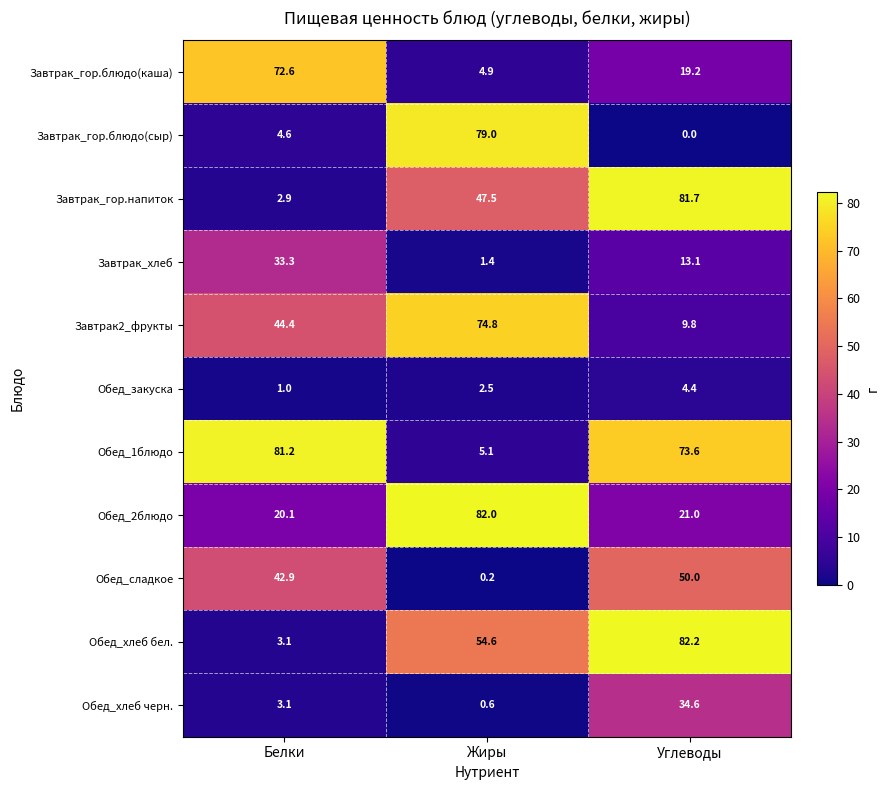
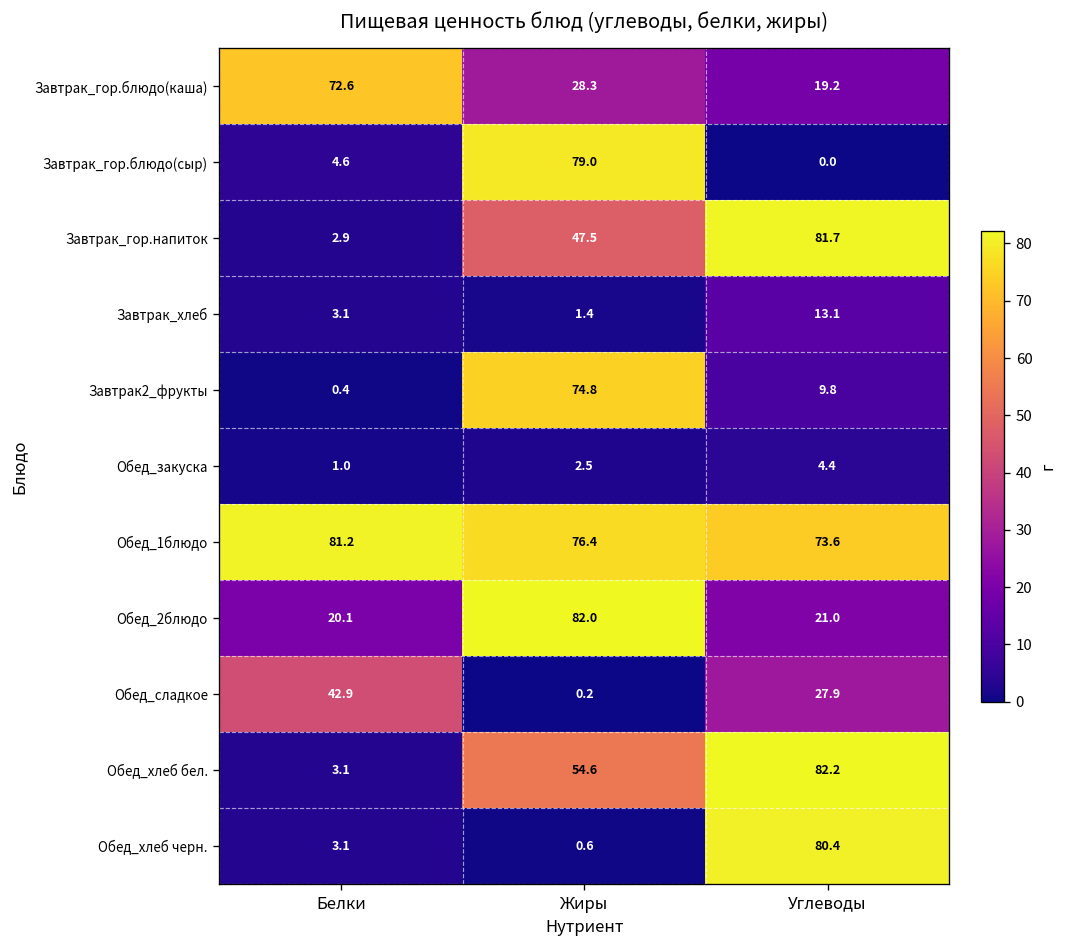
  {
    "Завтрак_гор.блюдо(каша)": {
      "Белки": 72.6,
-     "Жиры": 4.9,
+     "Жиры": 28.3,
      "Углеводы": 19.2
    },
    "Завтрак_гор.блюдо(сыр)": {
      "Белки": 4.6,
      "Жиры": 79.0,
      "Углеводы": 0.0
    },
    "Завтрак_гор.напиток": {
      "Белки": 2.9,
      "Жиры": 47.5,
      "Углеводы": 81.7
    },
    "Завтрак_хлеб": {
-     "Белки": 33.3,
+     "Белки": 3.1,
      "Жиры": 1.4,
      "Углеводы": 13.1
    },
    "Завтрак2_фрукты": {
-     "Белки": 44.4,
+     "Белки": 0.4,
      "Жиры": 74.8,
      "Углеводы": 9.8
    },
    "Обед_закуска": {
      "Белки": 1.0,
      "Жиры": 2.5,
      "Углеводы": 4.4
    },
    "Обед_1блюдо": {
      "Белки": 81.2,
-     "Жиры": 5.1,
+     "Жиры": 76.4,
      "Углеводы": 73.6
    },
    "Обед_2блюдо": {
      "Белки": 20.1,
      "Жиры": 82.0,
      "Углеводы": 21.0
    },
    "Обед_сладкое": {
      "Белки": 42.9,
      "Жиры": 0.2,
-     "Углеводы": 50.0
+     "Углеводы": 27.9
    },
    "Обед_хлеб бел.": {
      "Белки": 3.1,
      "Жиры": 54.6,
      "Углеводы": 82.2
    },
    "Обед_хлеб черн.": {
      "Белки": 3.1,
      "Жиры": 0.6,
-     "Углеводы": 34.6
+     "Углеводы": 80.4
    }
  }
